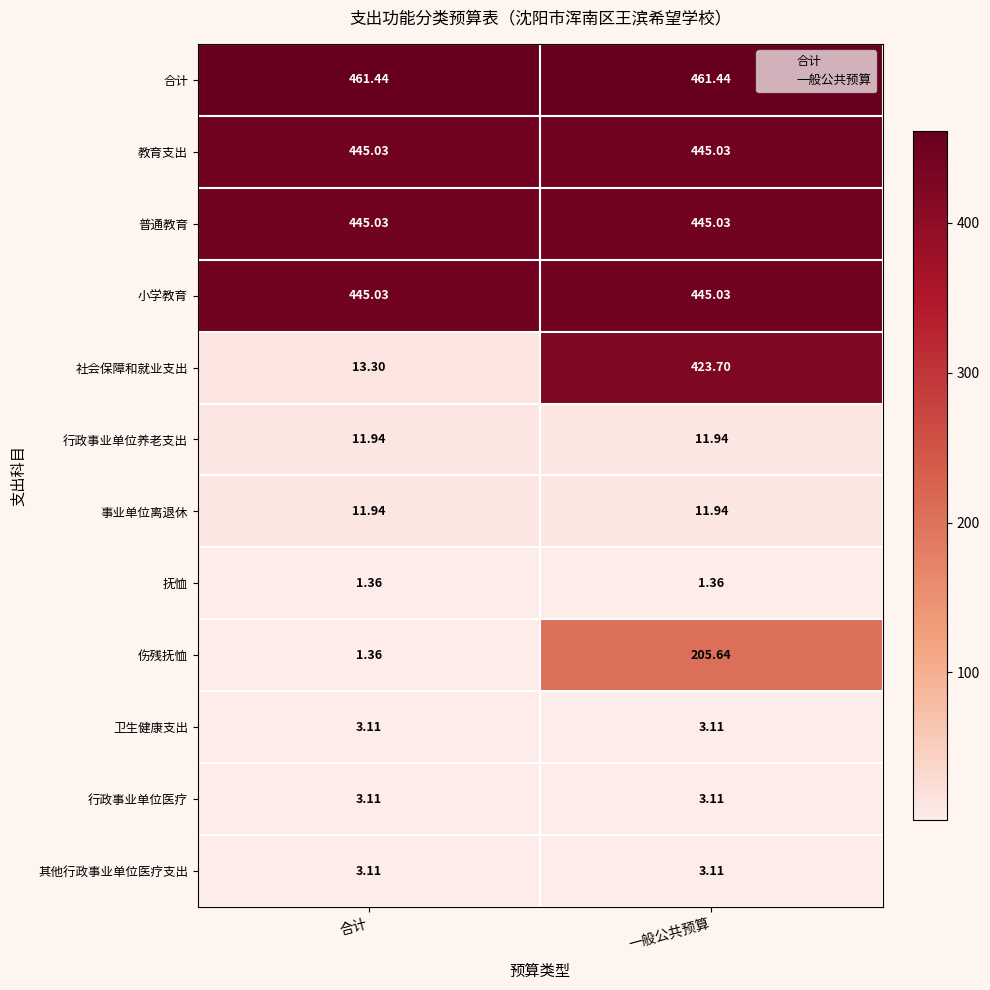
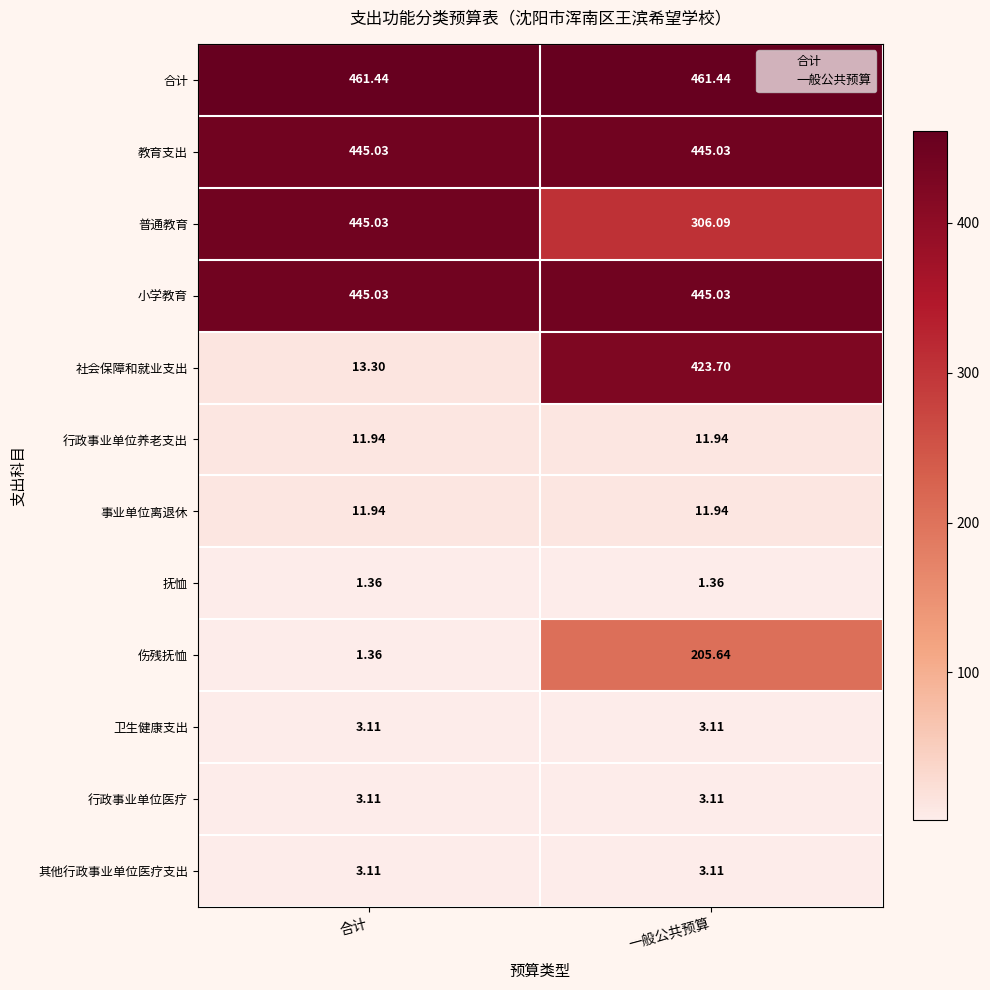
  {
    "合计": {
      "合计": 461.44,
      "一般公共预算": 461.44
    },
    "教育支出": {
      "合计": 445.03,
      "一般公共预算": 445.03
    },
    "普通教育": {
      "合计": 445.03,
-     "一般公共预算": 445.03
+     "一般公共预算": 306.09
    },
    "小学教育": {
      "合计": 445.03,
      "一般公共预算": 445.03
    },
    "社会保障和就业支出": {
      "合计": 13.30,
      "一般公共预算": 423.70
    },
    "行政事业单位养老支出": {
      "合计": 11.94,
      "一般公共预算": 11.94
    },
    "事业单位离退休": {
      "合计": 11.94,
      "一般公共预算": 11.94
    },
    "抚恤": {
      "合计": 1.36,
      "一般公共预算": 1.36
    },
    "伤残抚恤": {
      "合计": 1.36,
      "一般公共预算": 205.64
    },
    "卫生健康支出": {
      "合计": 3.11,
      "一般公共预算": 3.11
    },
    "行政事业单位医疗": {
      "合计": 3.11,
      "一般公共预算": 3.11
    },
    "其他行政事业单位医疗支出": {
      "合计": 3.11,
      "一般公共预算": 3.11
    }
  }
